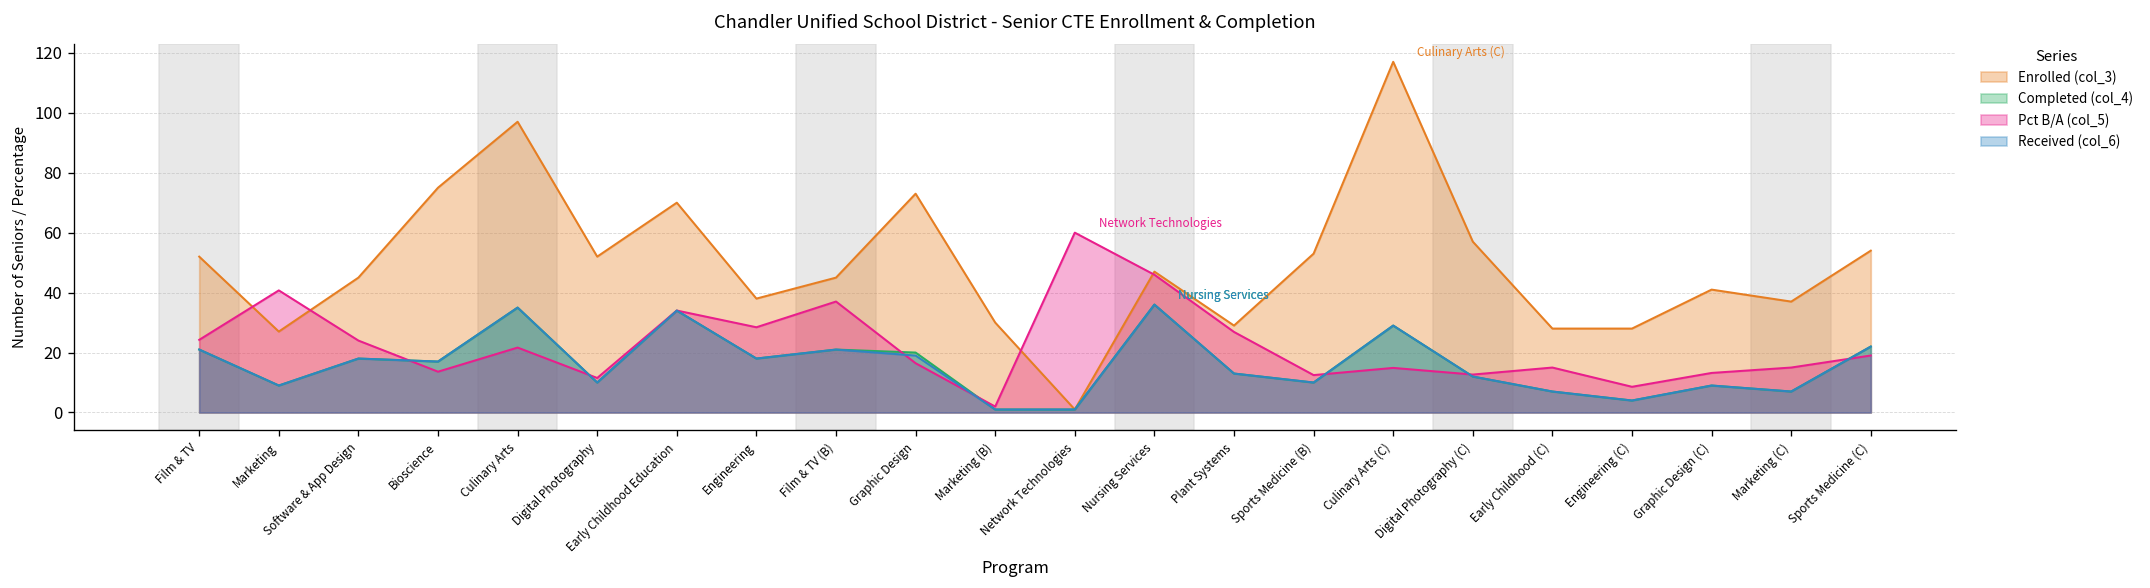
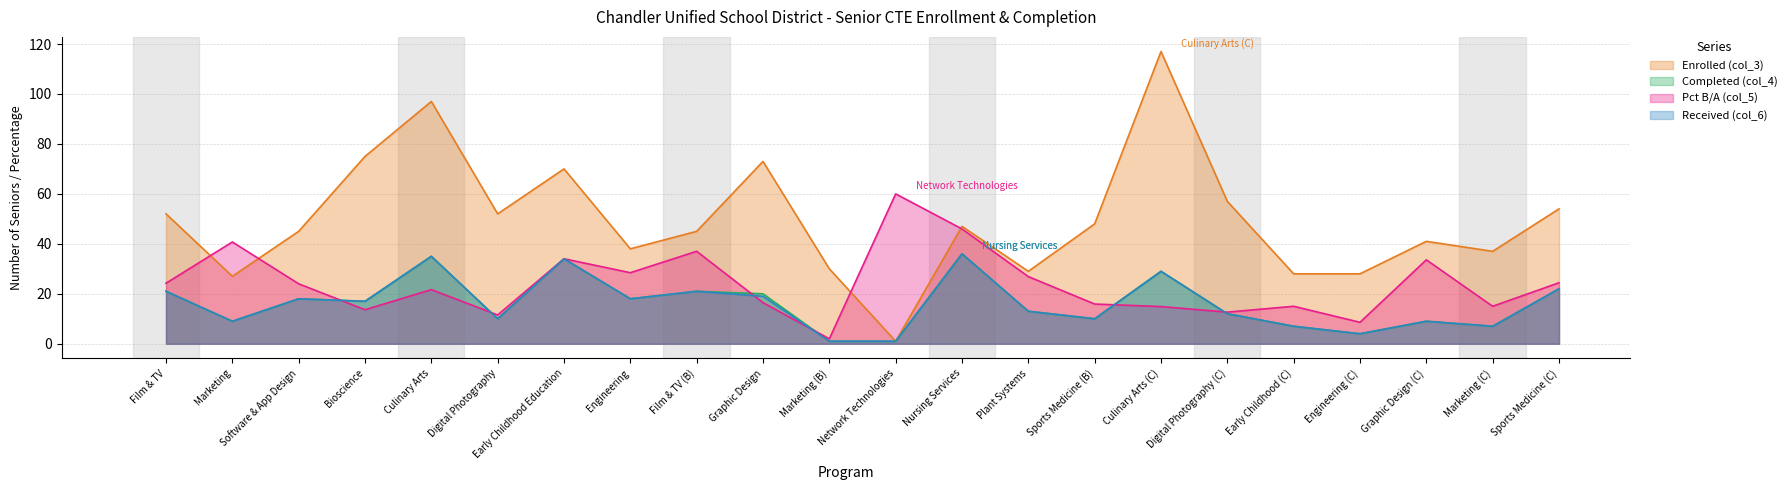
  {
    "Enrolled (col_3)": {
      "Film & TV": 52,
      "Marketing": 27,
      "Software & App Design": 45,
      "Bioscience": 75,
      "Culinary Arts": 97,
      "Digital Photography": 52,
      "Early Childhood Education": 70,
      "Engineering": 38,
      "Film & TV (B)": 45,
      "Graphic Design": 73,
      "Marketing (B)": 30,
      "Nursing Services": 47,
      "Plant Systems": 29,
-     "Sports Medicine (B)": 53,
+     "Sports Medicine (B)": 48,
      "Culinary Arts (C)": 117,
      "Digital Photography (C)": 57,
      "Early Childhood (C)": 28,
      "Engineering (C)": 28,
      "Graphic Design (C)": 41,
      "Marketing (C)": 37,
      "Sports Medicine (C)": 54
    },
    "Pct B/A (col_5)": {
      "Film & TV": 24,
      "Marketing": 41,
      "Software & App Design": 24,
      "Bioscience": 14,
      "Culinary Arts": 22,
      "Digital Photography": 12,
      "Engineering": 28,
      "Film & TV (B)": 37,
      "Graphic Design": 16,
      "Network Technologies": 60,
      "Nursing Services": 46,
      "Plant Systems": 27,
-     "Sports Medicine (B)": 12,
+     "Sports Medicine (B)": 16,
      "Culinary Arts (C)": 15,
      "Early Childhood (C)": 15,
      "Engineering (C)": 9,
-     "Graphic Design (C)": 13,
+     "Graphic Design (C)": 34,
      "Marketing (C)": 15,
-     "Sports Medicine (C)": 19
+     "Sports Medicine (C)": 24
    }
  }
